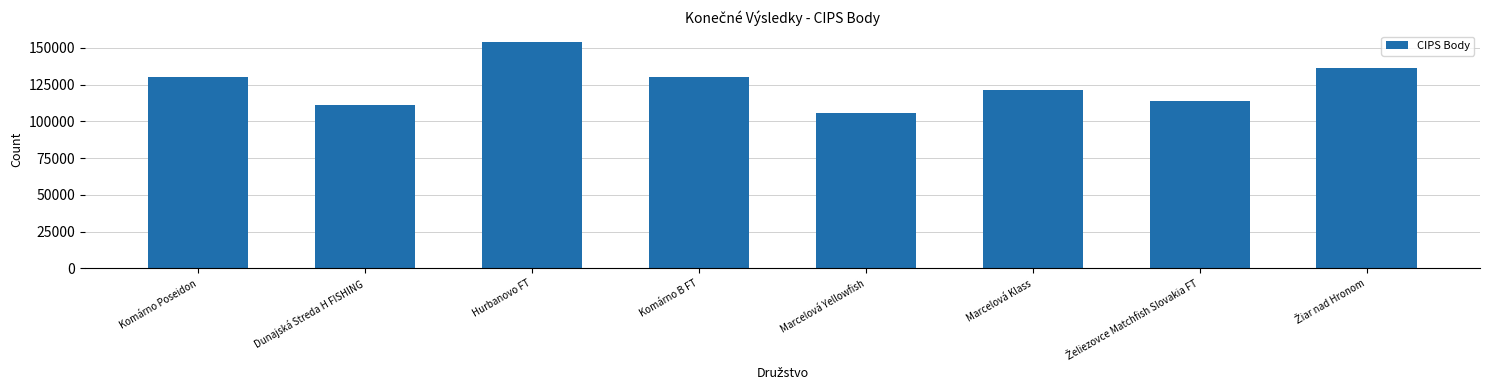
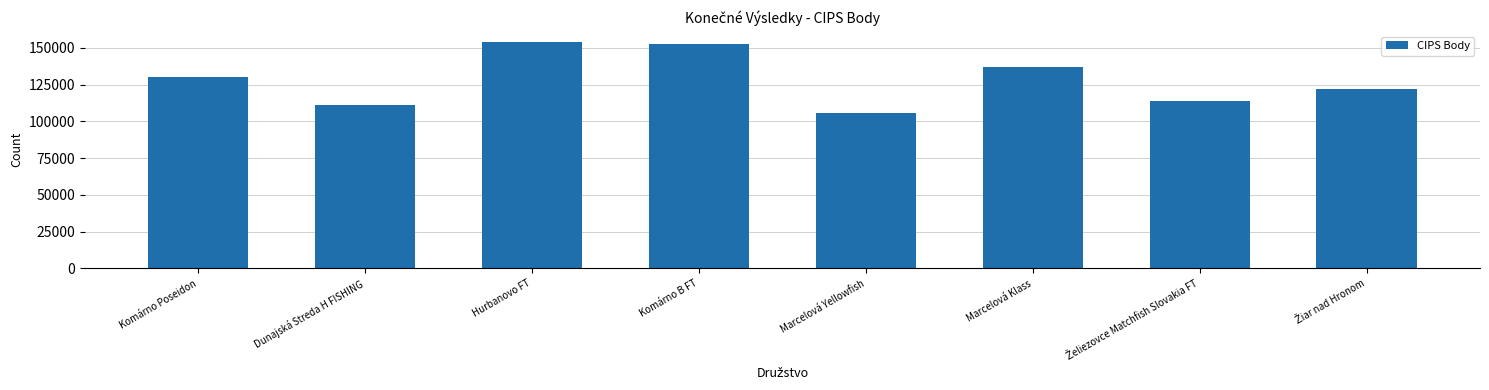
  {
    "Komárno Poseidon": 131000,
    "Dunajská Streda H FISHING": 111000,
    "Hurbanovo FT": 154000,
-   "Komárno B FT": 131000,
+   "Komárno B FT": 153000,
    "Marcelová Yellowfish": 106000,
-   "Marcelová Klass": 122000,
+   "Marcelová Klass": 137000,
    "Želiezovce Matchfish Slovakia FT": 114000,
-   "Žiar nad Hronom": 137000
+   "Žiar nad Hronom": 122000
  }
